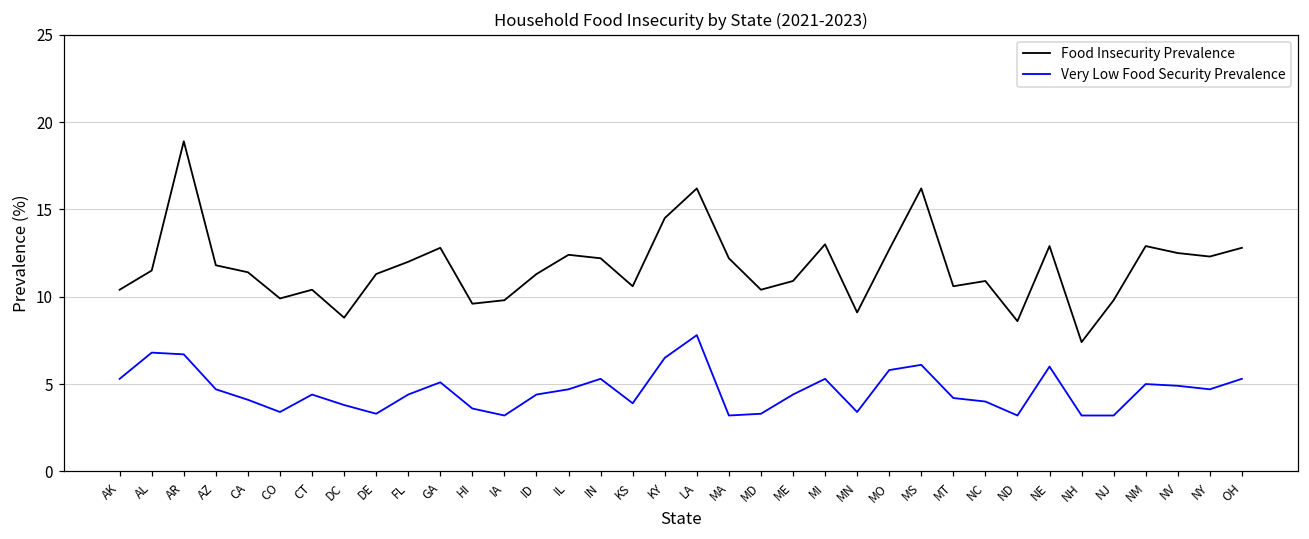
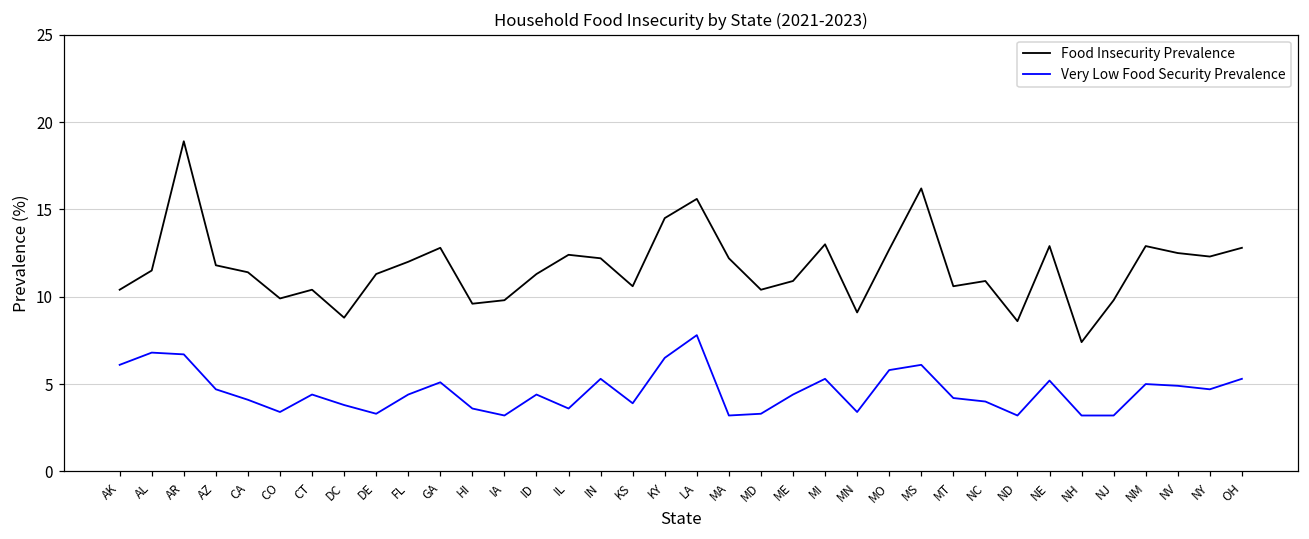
  {
    "Food Insecurity Prevalence": {
      "AK": 10.4,
      "AL": 11.5,
      "AR": 18.9,
      "AZ": 11.8,
      "CA": 11.4,
      "CO": 9.9,
      "CT": 10.4,
      "DC": 8.8,
      "DE": 11.3,
      "FL": 12.0,
      "GA": 12.8,
      "HI": 9.6,
      "IA": 9.8,
      "ID": 11.3,
      "IL": 12.4,
      "IN": 12.2,
      "KS": 10.6,
      "KY": 14.5,
-     "LA": 16.2,
+     "LA": 15.6,
      "MA": 12.2,
      "MD": 10.4,
      "ME": 10.9,
      "MI": 13.0,
      "MN": 9.1,
      "MO": 12.7,
      "MS": 16.2,
      "MT": 10.6,
      "NC": 10.9,
      "ND": 8.6,
      "NE": 12.9,
      "NH": 7.4,
      "NJ": 9.8,
      "NM": 12.9,
      "NV": 12.5,
      "NY": 12.3,
      "OH": 12.8
    },
    "Very Low Food Security Prevalence": {
-     "AK": 5.3,
+     "AK": 6.1,
      "AL": 6.8,
      "AR": 6.7,
      "AZ": 4.7,
      "CA": 4.1,
      "CO": 3.4,
      "CT": 4.4,
      "DC": 3.8,
      "DE": 3.3,
      "FL": 4.4,
      "GA": 5.1,
      "HI": 3.6,
      "IA": 3.2,
      "ID": 4.4,
-     "IL": 4.7,
+     "IL": 3.6,
      "IN": 5.3,
      "KS": 3.9,
      "KY": 6.5,
      "LA": 7.8,
      "MA": 3.2,
      "MD": 3.3,
      "ME": 4.4,
      "MI": 5.3,
      "MN": 3.4,
      "MO": 5.8,
      "MS": 6.1,
      "MT": 4.2,
      "NC": 4.0,
      "ND": 3.2,
-     "NE": 6.0,
+     "NE": 5.2,
      "NH": 3.2,
      "NJ": 3.2,
      "NM": 5.0,
      "NV": 4.9,
      "NY": 4.7,
      "OH": 5.3
    }
  }
